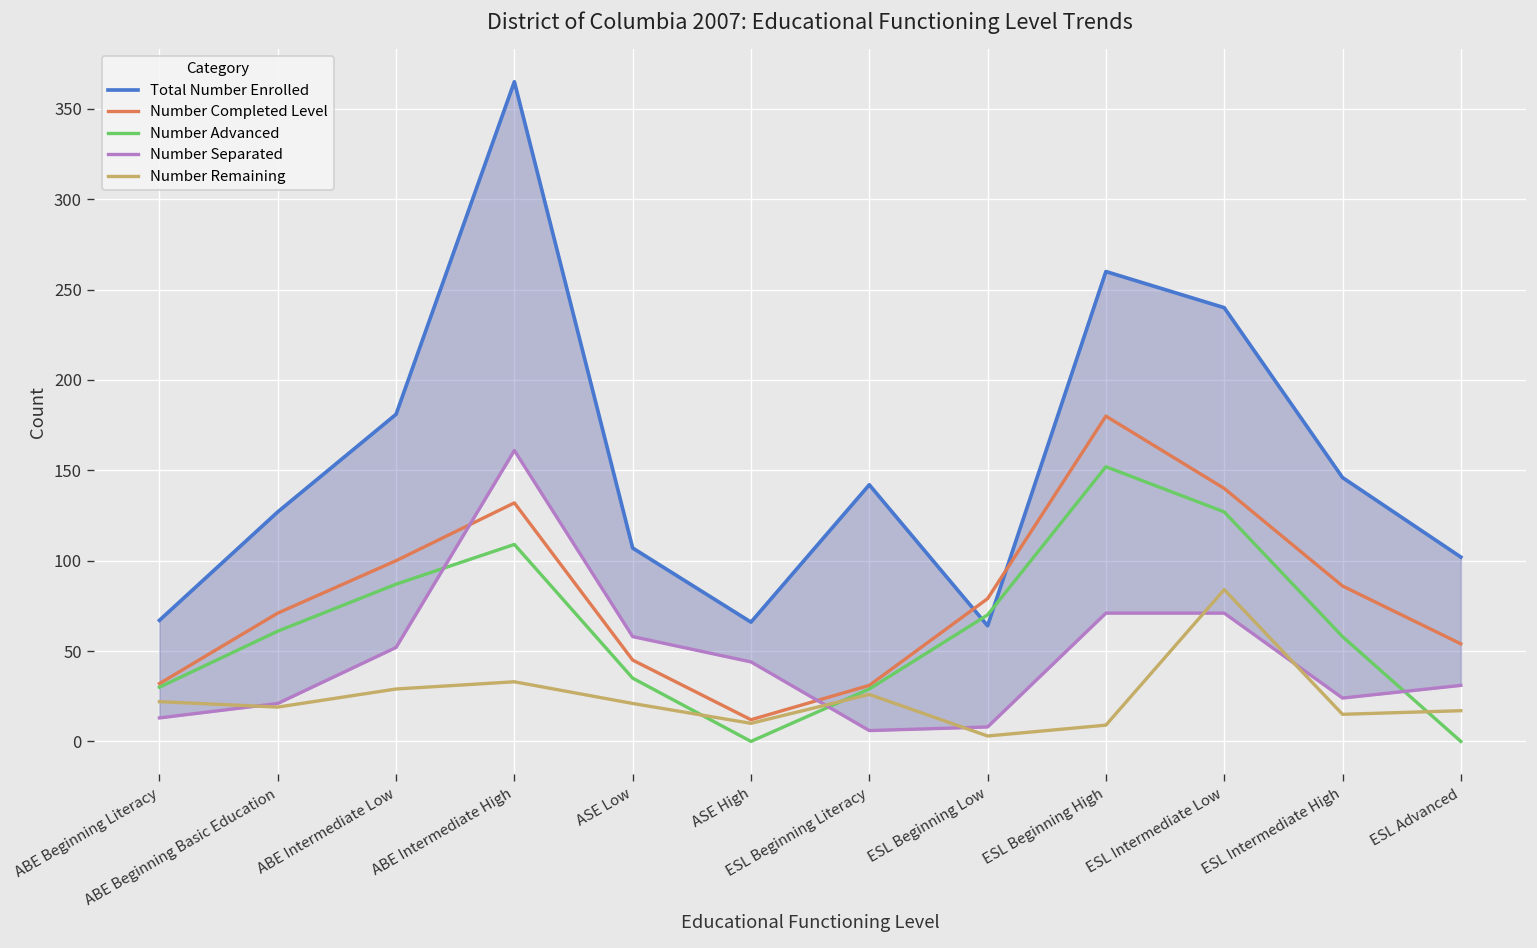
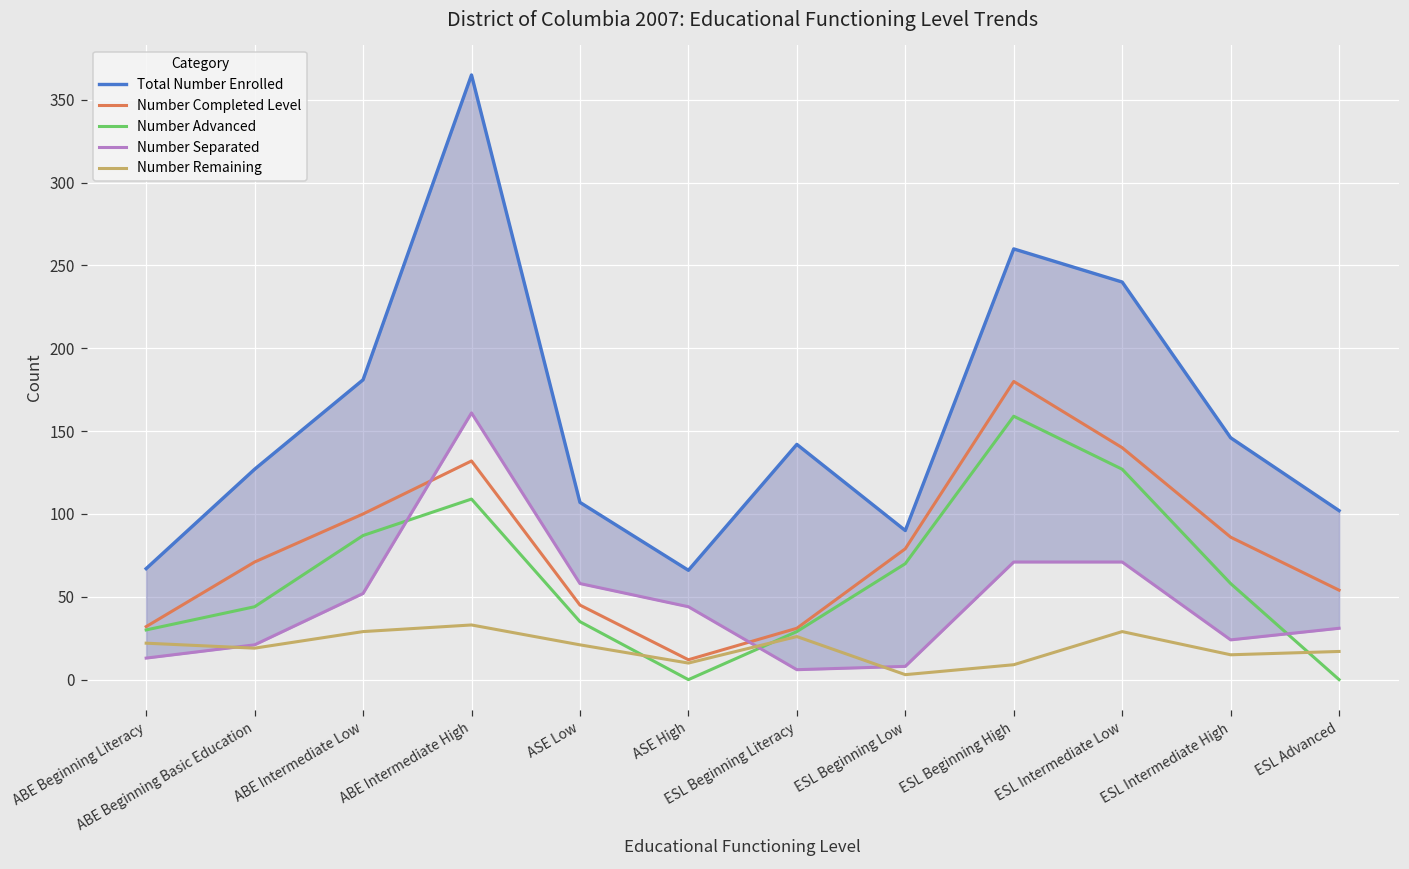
  {
    "Total Number Enrolled": {
      "ABE Beginning Literacy": 67,
      "ABE Beginning Basic Education": 127,
      "ABE Intermediate Low": 181,
      "ABE Intermediate High": 365,
      "ASE Low": 107,
      "ASE High": 66,
      "ESL Beginning Literacy": 142,
-     "ESL Beginning Low": 64,
+     "ESL Beginning Low": 90,
      "ESL Beginning High": 260,
      "ESL Intermediate Low": 240,
      "ESL Intermediate High": 146,
      "ESL Advanced": 102
    },
    "Number Completed Level": {
      "ABE Beginning Literacy": 32,
      "ABE Beginning Basic Education": 71,
      "ABE Intermediate Low": 100,
      "ABE Intermediate High": 132,
      "ASE Low": 45,
      "ASE High": 12,
      "ESL Beginning Literacy": 31,
      "ESL Beginning Low": 79,
      "ESL Beginning High": 180,
      "ESL Intermediate Low": 140,
      "ESL Intermediate High": 86,
      "ESL Advanced": 54
    },
    "Number Advanced": {
      "ABE Beginning Literacy": 30,
-     "ABE Beginning Basic Education": 61,
+     "ABE Beginning Basic Education": 44,
      "ABE Intermediate Low": 87,
      "ABE Intermediate High": 109,
      "ASE Low": 35,
      "ASE High": 0,
      "ESL Beginning Literacy": 29,
      "ESL Beginning Low": 70,
-     "ESL Beginning High": 152,
+     "ESL Beginning High": 159,
      "ESL Intermediate Low": 127,
      "ESL Intermediate High": 58,
      "ESL Advanced": 0
    },
    "Number Separated": {
      "ABE Beginning Literacy": 13,
      "ABE Beginning Basic Education": 21,
      "ABE Intermediate Low": 52,
      "ABE Intermediate High": 161,
      "ASE Low": 58,
      "ASE High": 44,
      "ESL Beginning Literacy": 6,
      "ESL Beginning Low": 8,
      "ESL Beginning High": 71,
      "ESL Intermediate Low": 71,
      "ESL Intermediate High": 24,
      "ESL Advanced": 31
    },
    "Number Remaining": {
      "ABE Beginning Literacy": 22,
      "ABE Beginning Basic Education": 19,
      "ABE Intermediate Low": 29,
      "ABE Intermediate High": 33,
      "ASE Low": 21,
      "ASE High": 10,
      "ESL Beginning Literacy": 26,
      "ESL Beginning Low": 3,
      "ESL Beginning High": 9,
-     "ESL Intermediate Low": 84,
+     "ESL Intermediate Low": 29,
      "ESL Intermediate High": 15,
      "ESL Advanced": 17
    }
  }
